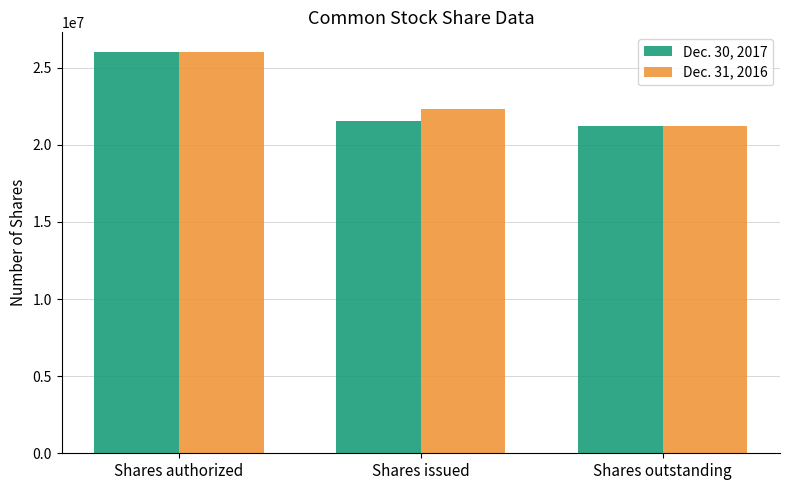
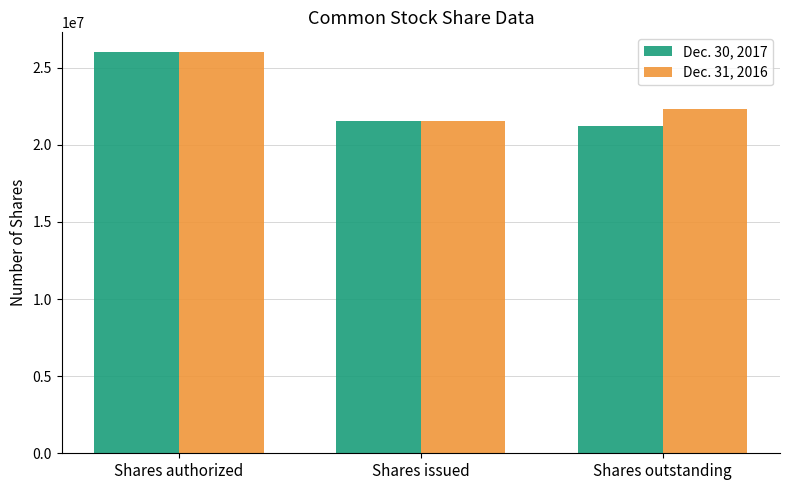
  {
    "Dec. 30, 2017": {
      "Shares authorized": 26000000,
      "Shares issued": 21600000,
      "Shares outstanding": 21200000
    },
    "Dec. 31, 2016": {
      "Shares authorized": 26000000,
-     "Shares issued": 22300000,
-     "Shares outstanding": 21200000
+     "Shares issued": 21600000,
+     "Shares outstanding": 22300000
    }
  }
